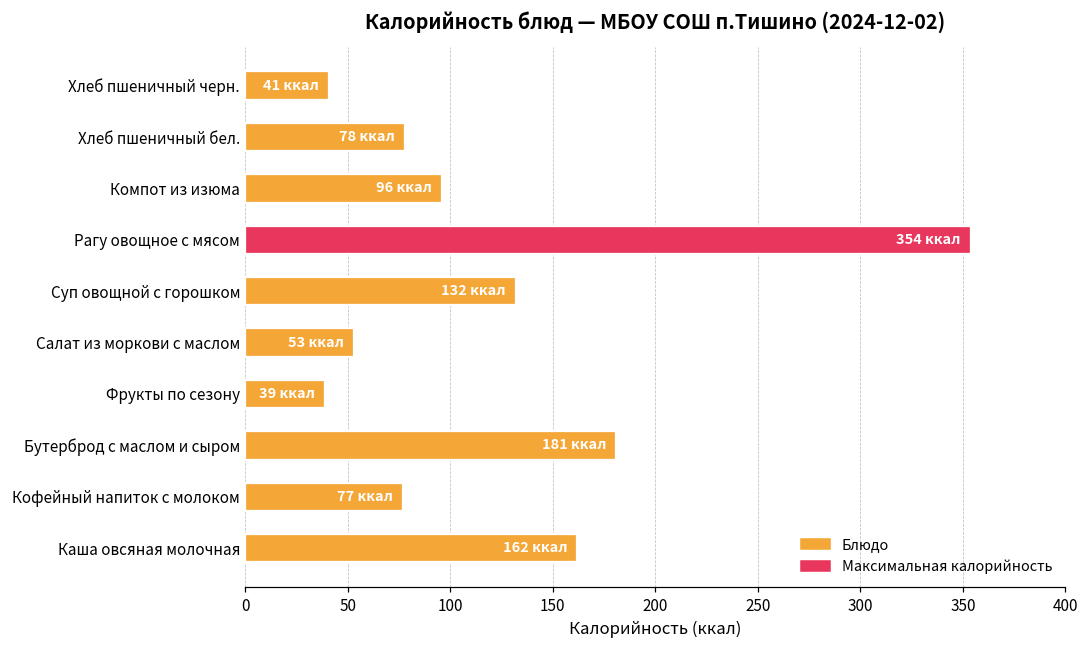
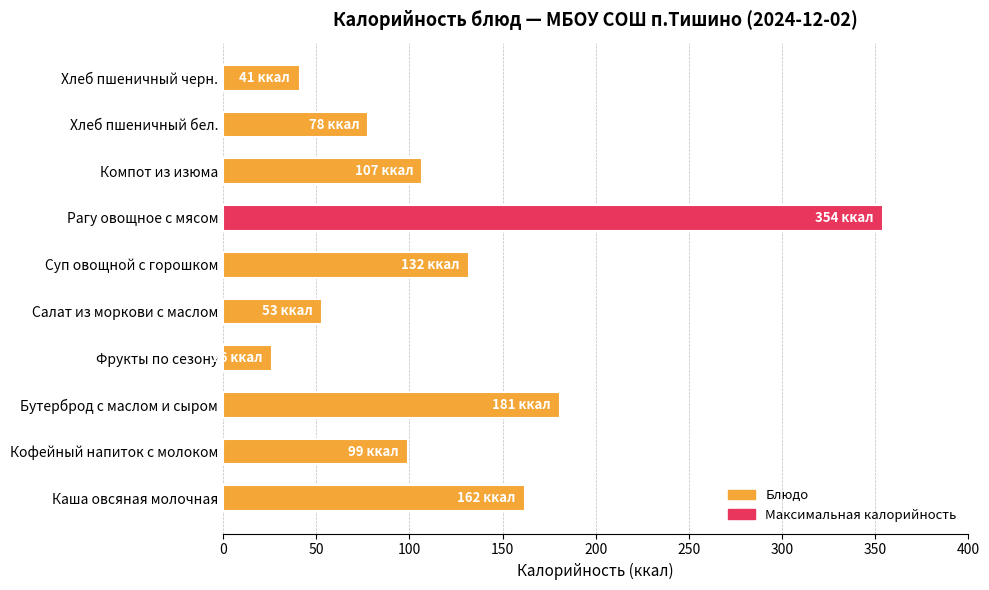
  {
    "Хлеб пшеничный черн.": 41,
    "Хлеб пшеничный бел.": 78,
-   "Компот из изюма": 96,
+   "Компот из изюма": 107,
    "Рагу овощное с мясом": 354,
    "Суп овощной с горошком": 132,
    "Салат из моркови с маслом": 53,
-   "Фрукты по сезону": 39,
+   "Фрукты по сезону": 26,
    "Бутерброд с маслом и сыром": 181,
-   "Кофейный напиток с молоком": 77,
+   "Кофейный напиток с молоком": 99,
    "Каша овсяная молочная": 162
  }
